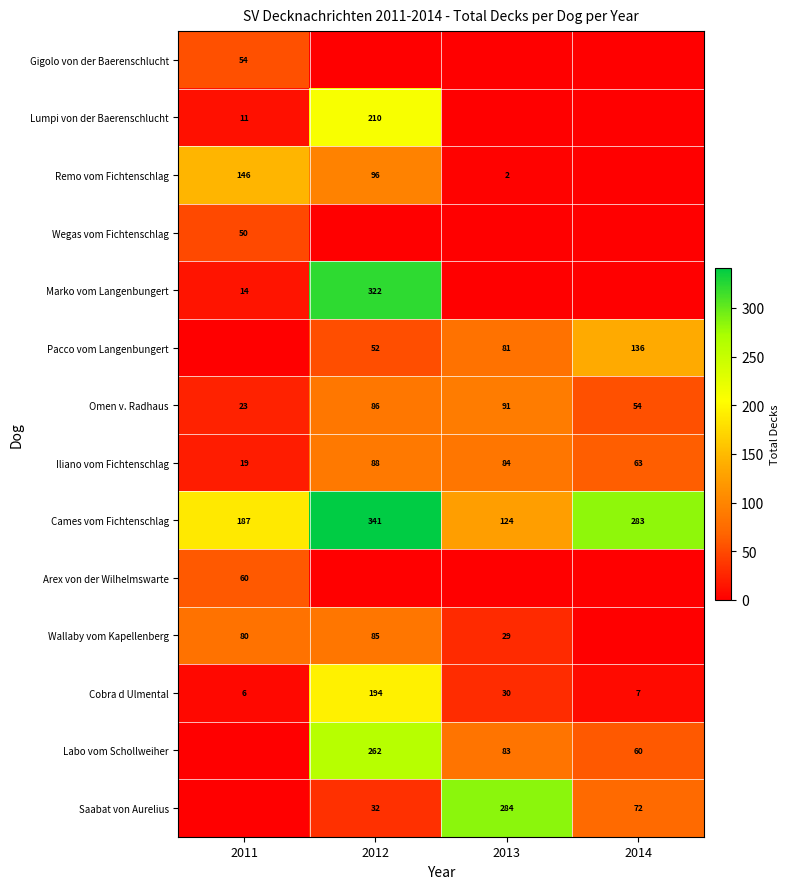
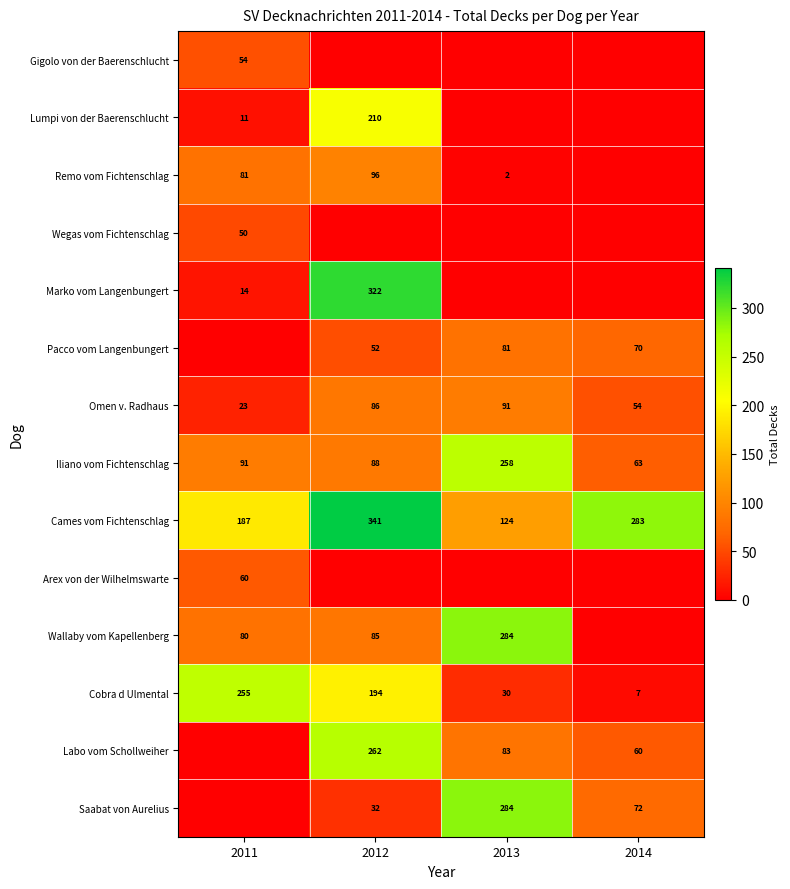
  {
    "Gigolo von der Baerenschlucht": {
      "2011": 54
    },
    "Lumpi von der Baerenschlucht": {
      "2011": 11,
      "2012": 210
    },
    "Remo vom Fichtenschlag": {
-     "2011": 146,
+     "2011": 81,
      "2012": 96,
      "2013": 2
    },
    "Wegas vom Fichtenschlag": {
      "2011": 50
    },
    "Marko vom Langenbungert": {
      "2011": 14,
      "2012": 322
    },
    "Pacco vom Langenbungert": {
      "2012": 52,
      "2013": 81,
-     "2014": 136
+     "2014": 70
    },
    "Omen v. Radhaus": {
      "2011": 23,
      "2012": 86,
      "2013": 91,
      "2014": 54
    },
    "Iliano vom Fichtenschlag": {
-     "2011": 19,
+     "2011": 91,
      "2012": 88,
-     "2013": 84,
+     "2013": 258,
      "2014": 63
    },
    "Cames vom Fichtenschlag": {
      "2011": 187,
      "2012": 341,
      "2013": 124,
      "2014": 283
    },
    "Arex von der Wilhelmswarte": {
      "2011": 60
    },
    "Wallaby vom Kapellenberg": {
      "2011": 80,
      "2012": 85,
-     "2013": 29
+     "2013": 284
    },
    "Cobra d Ulmental": {
-     "2011": 6,
+     "2011": 255,
      "2012": 194,
      "2013": 30,
      "2014": 7
    },
    "Labo vom Schollweiher": {
      "2012": 262,
      "2013": 83,
      "2014": 60
    },
    "Saabat von Aurelius": {
      "2012": 32,
      "2013": 284,
      "2014": 72
    }
  }
